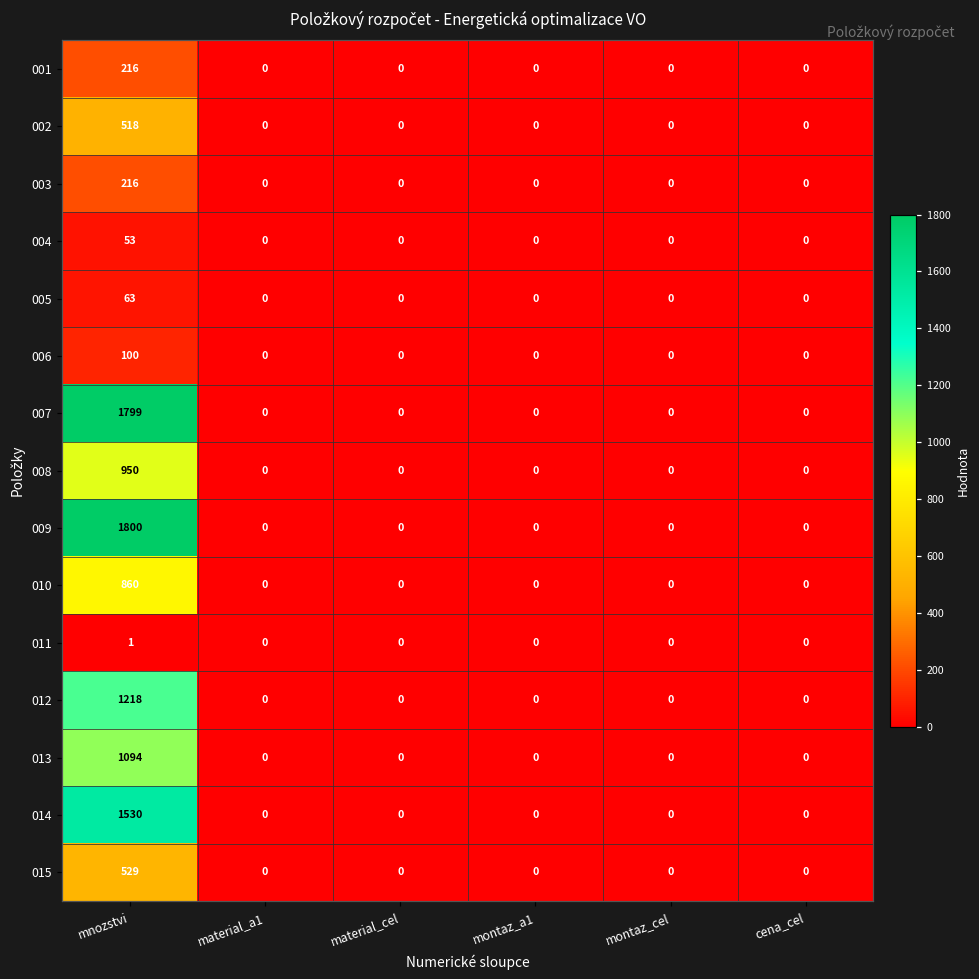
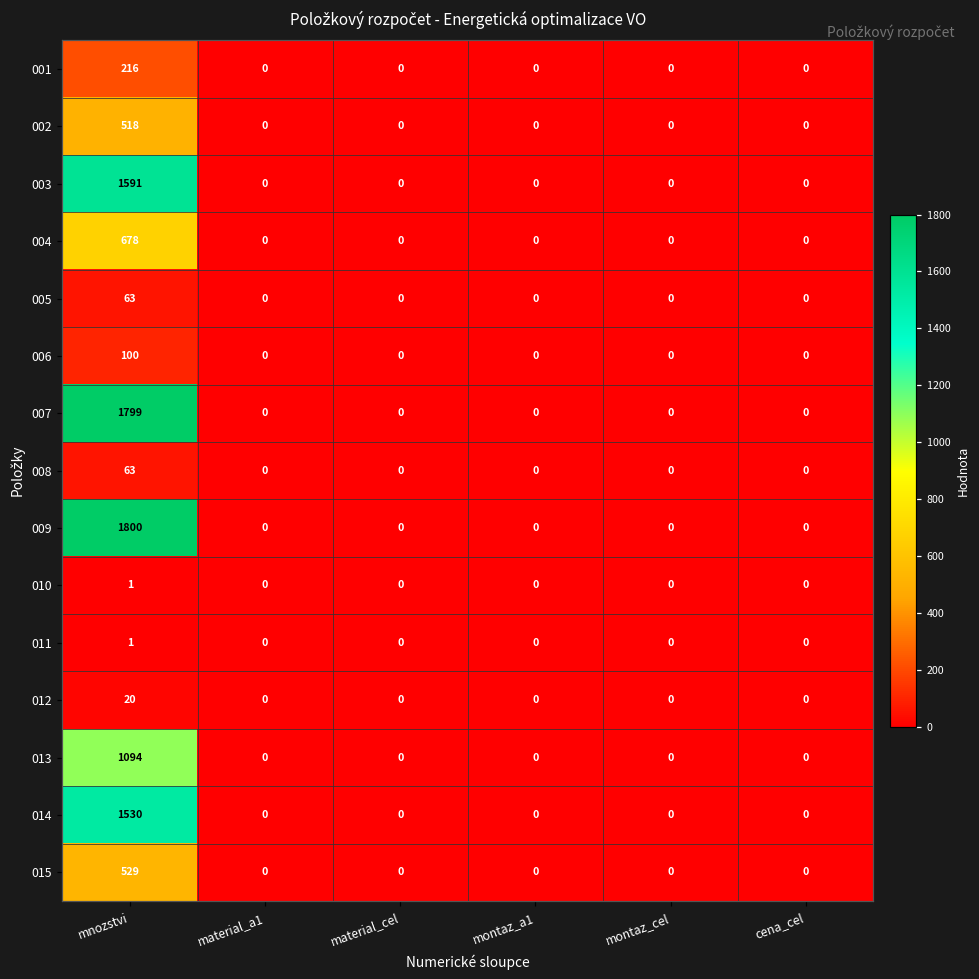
  {
    "001": {
      "mnozstvi": 216,
      "material_a1": 0,
      "material_cel": 0,
      "montaz_a1": 0,
      "montaz_cel": 0,
      "cena_cel": 0
    },
    "002": {
      "mnozstvi": 518,
      "material_a1": 0,
      "material_cel": 0,
      "montaz_a1": 0,
      "montaz_cel": 0,
      "cena_cel": 0
    },
    "003": {
-     "mnozstvi": 216,
+     "mnozstvi": 1591,
      "material_a1": 0,
      "material_cel": 0,
      "montaz_a1": 0,
      "montaz_cel": 0,
      "cena_cel": 0
    },
    "004": {
-     "mnozstvi": 53,
+     "mnozstvi": 678,
      "material_a1": 0,
      "material_cel": 0,
      "montaz_a1": 0,
      "montaz_cel": 0,
      "cena_cel": 0
    },
    "005": {
      "mnozstvi": 63,
      "material_a1": 0,
      "material_cel": 0,
      "montaz_a1": 0,
      "montaz_cel": 0,
      "cena_cel": 0
    },
    "006": {
      "mnozstvi": 100,
      "material_a1": 0,
      "material_cel": 0,
      "montaz_a1": 0,
      "montaz_cel": 0,
      "cena_cel": 0
    },
    "007": {
      "mnozstvi": 1799,
      "material_a1": 0,
      "material_cel": 0,
      "montaz_a1": 0,
      "montaz_cel": 0,
      "cena_cel": 0
    },
    "008": {
-     "mnozstvi": 950,
+     "mnozstvi": 63,
      "material_a1": 0,
      "material_cel": 0,
      "montaz_a1": 0,
      "montaz_cel": 0,
      "cena_cel": 0
    },
    "009": {
      "mnozstvi": 1800,
      "material_a1": 0,
      "material_cel": 0,
      "montaz_a1": 0,
      "montaz_cel": 0,
      "cena_cel": 0
    },
    "010": {
-     "mnozstvi": 860,
+     "mnozstvi": 1,
      "material_a1": 0,
      "material_cel": 0,
      "montaz_a1": 0,
      "montaz_cel": 0,
      "cena_cel": 0
    },
    "011": {
      "mnozstvi": 1,
      "material_a1": 0,
      "material_cel": 0,
      "montaz_a1": 0,
      "montaz_cel": 0,
      "cena_cel": 0
    },
    "012": {
-     "mnozstvi": 1218,
+     "mnozstvi": 20,
      "material_a1": 0,
      "material_cel": 0,
      "montaz_a1": 0,
      "montaz_cel": 0,
      "cena_cel": 0
    },
    "013": {
      "mnozstvi": 1094,
      "material_a1": 0,
      "material_cel": 0,
      "montaz_a1": 0,
      "montaz_cel": 0,
      "cena_cel": 0
    },
    "014": {
      "mnozstvi": 1530,
      "material_a1": 0,
      "material_cel": 0,
      "montaz_a1": 0,
      "montaz_cel": 0,
      "cena_cel": 0
    },
    "015": {
      "mnozstvi": 529,
      "material_a1": 0,
      "material_cel": 0,
      "montaz_a1": 0,
      "montaz_cel": 0,
      "cena_cel": 0
    }
  }
